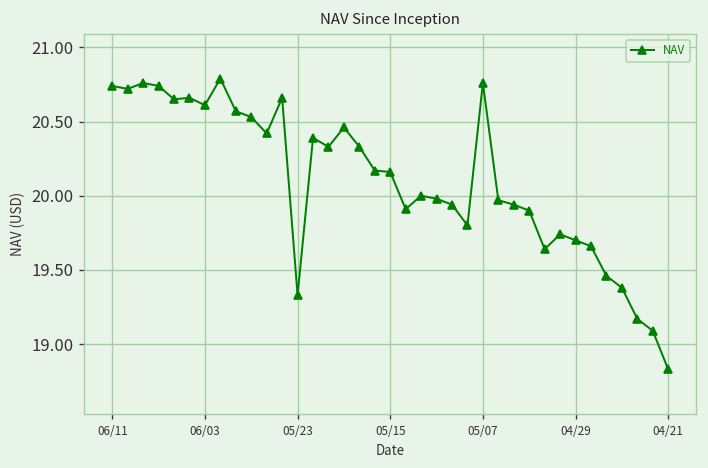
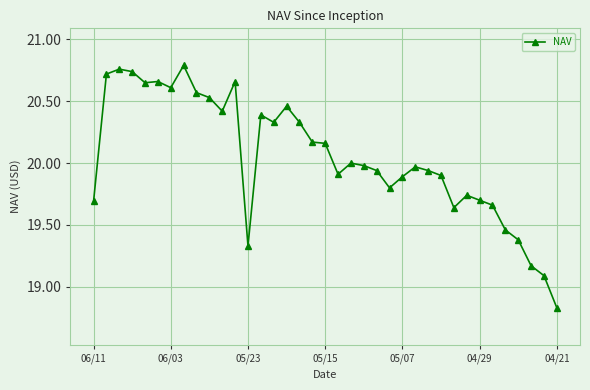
  {
-   "06/11": 20.74,
+   "06/11": 19.69,
    "06/03": 20.61,
    "05/23": 19.33,
    "05/15": 20.16,
-   "05/07": 20.76,
+   "05/07": 19.89,
    "04/29": 19.70,
    "04/21": 18.83
  }
